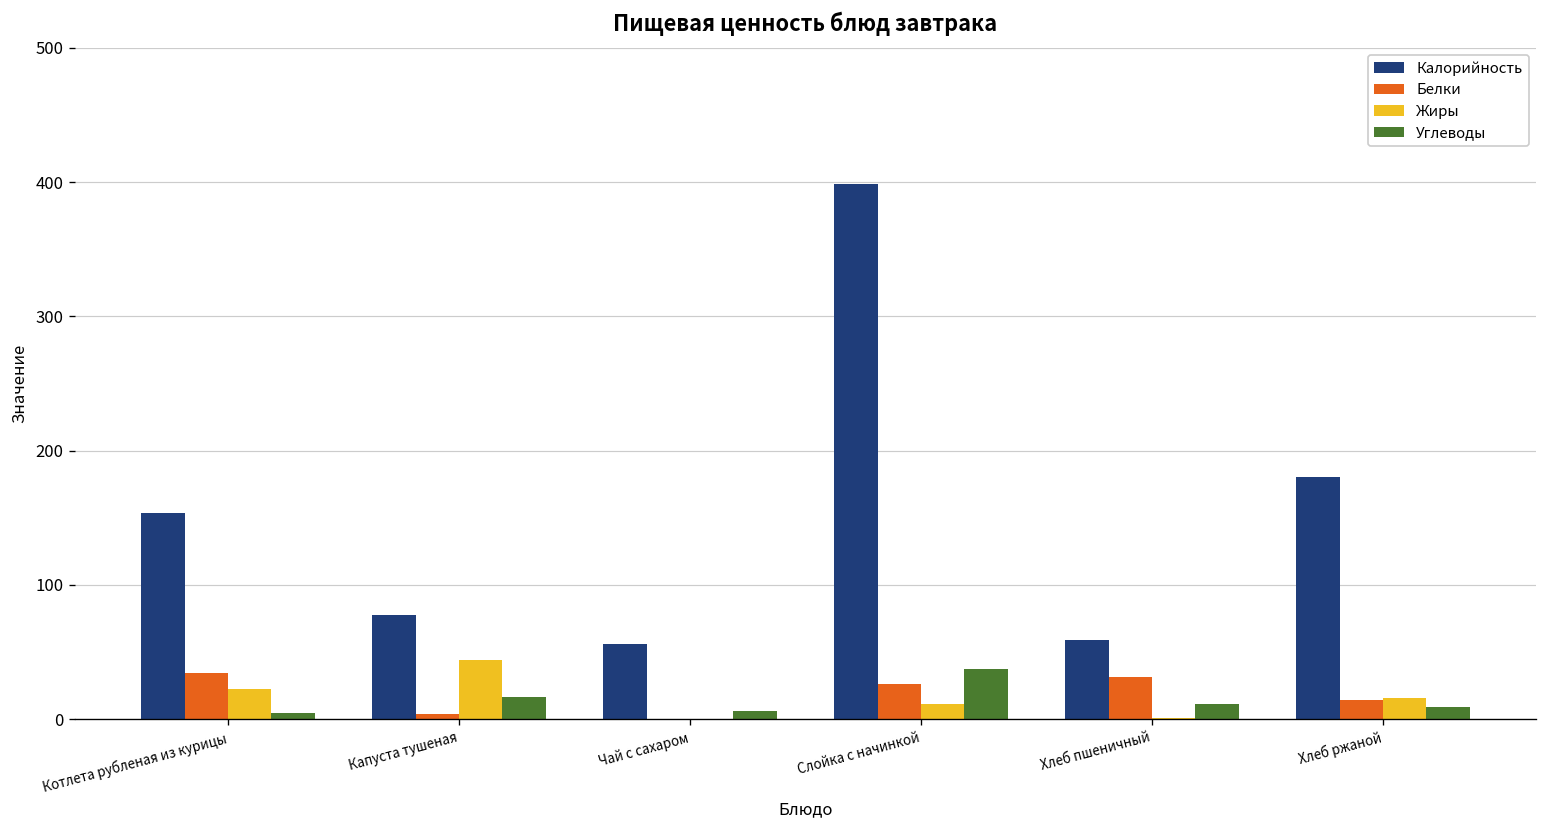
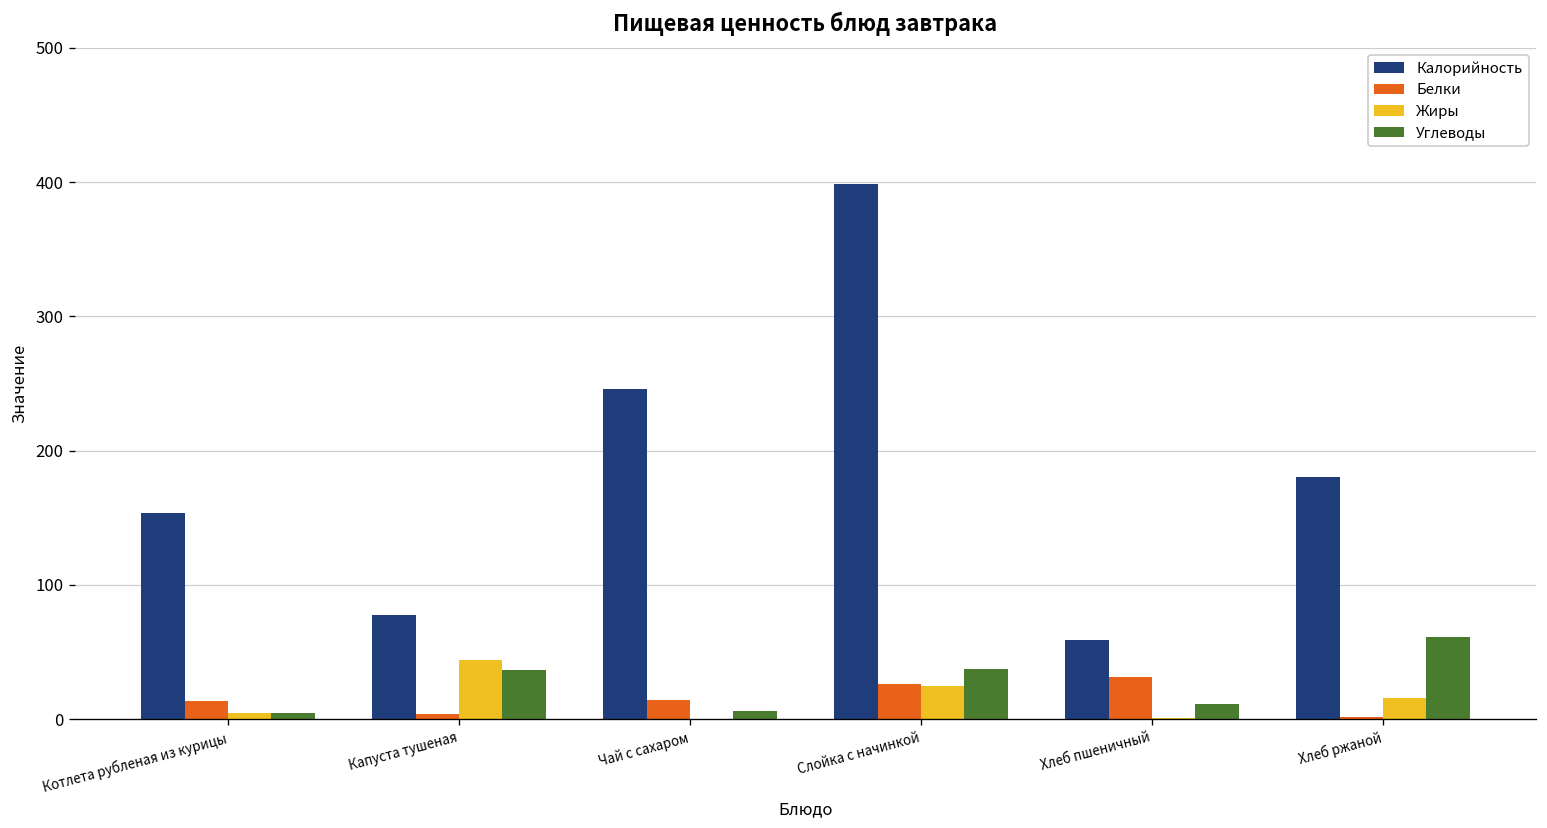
  {
    "Калорийность": {
      "Котлета рубленая из курицы": 154,
      "Капуста тушеная": 77,
-     "Чай с сахаром": 56,
+     "Чай с сахаром": 246,
      "Слойка с начинкой": 399,
      "Хлеб пшеничный": 59,
      "Хлеб ржаной": 181
    },
    "Белки": {
-     "Котлета рубленая из курицы": 35,
+     "Котлета рубленая из курицы": 14,
      "Капуста тушеная": 3,
-     "Чай с сахаром": 0,
+     "Чай с сахаром": 14,
      "Слойка с начинкой": 26,
      "Хлеб пшеничный": 32,
-     "Хлеб ржаной": 14
+     "Хлеб ржаной": 2
    },
    "Жиры": {
-     "Котлета рубленая из курицы": 23,
+     "Котлета рубленая из курицы": 5,
      "Капуста тушеная": 44,
      "Чай с сахаром": 0,
-     "Слойка с начинкой": 11,
+     "Слойка с начинкой": 25,
      "Хлеб ржаной": 16
    },
    "Углеводы": {
      "Котлета рубленая из курицы": 5,
-     "Капуста тушеная": 16,
+     "Капуста тушеная": 36,
      "Чай с сахаром": 6,
      "Слойка с начинкой": 38,
      "Хлеб пшеничный": 11,
-     "Хлеб ржаной": 9
+     "Хлеб ржаной": 61
    }
  }
